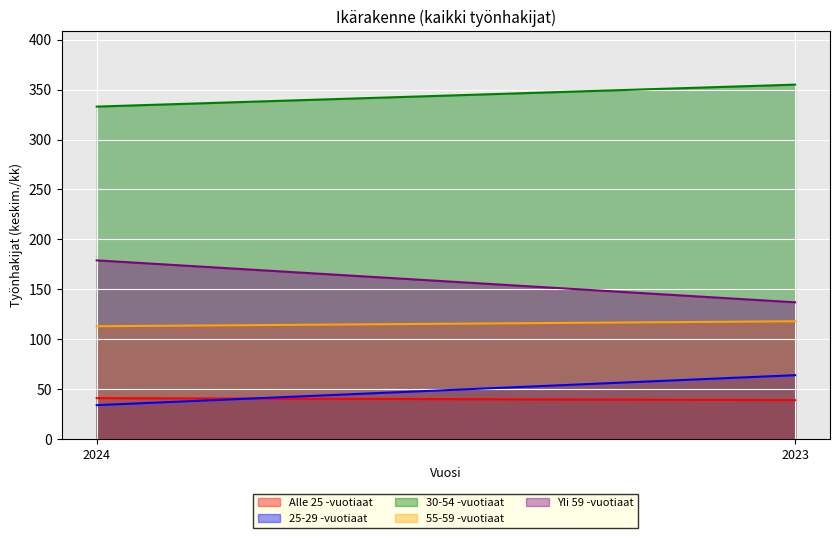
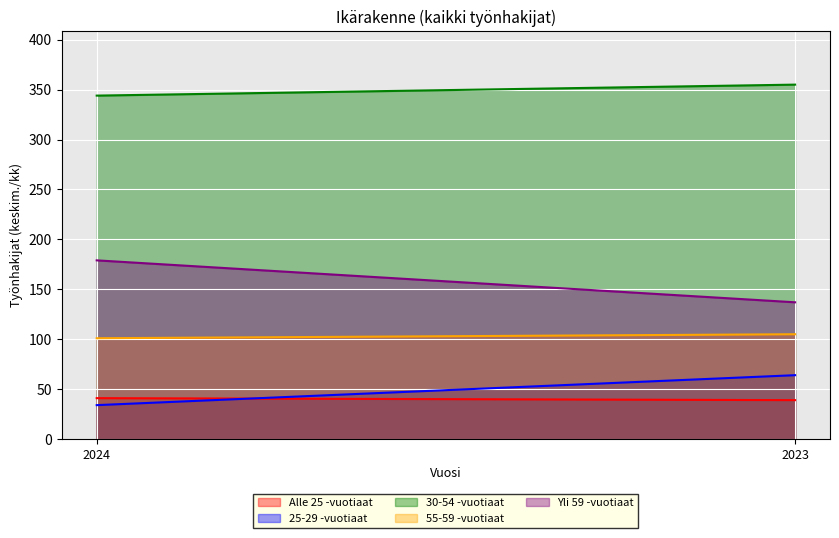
  {
    "Alle 25 -vuotiaat": {
      "2024": 40,
      "2023": 40
    },
    "25-29 -vuotiaat": {
      "2024": 30,
      "2023": 60
    },
    "30-54 -vuotiaat": {
-     "2024": 330,
+     "2024": 340,
      "2023": 360
    },
    "55-59 -vuotiaat": {
-     "2024": 110,
-     "2023": 120
+     "2024": 100,
+     "2023": 110
    },
    "Yli 59 -vuotiaat": {
      "2024": 180,
      "2023": 140
    }
  }
